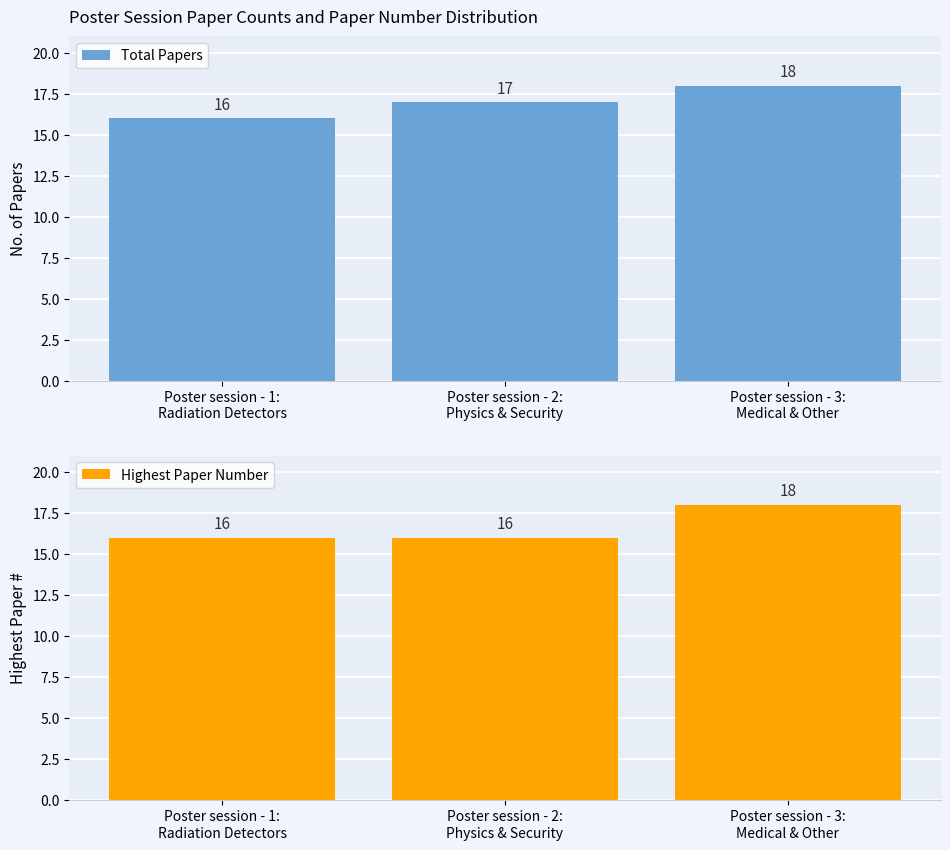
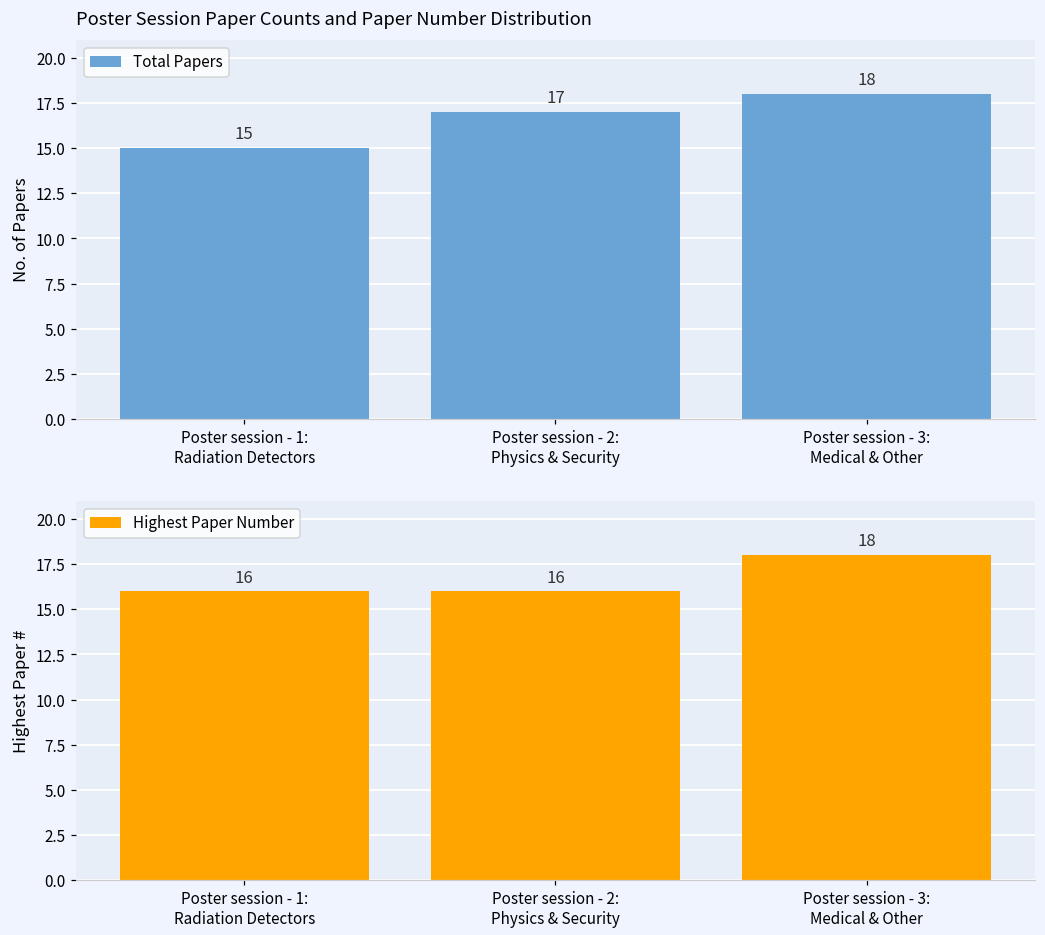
  {
    "Poster Session Paper Counts and Paper Number Distribution": {
-     "Poster session - 1: Radiation Detectors": 16,
+     "Poster session - 1: Radiation Detectors": 15,
      "Poster session - 2: Physics & Security": 17,
      "Poster session - 3: Medical & Other": 18
    }
  }
